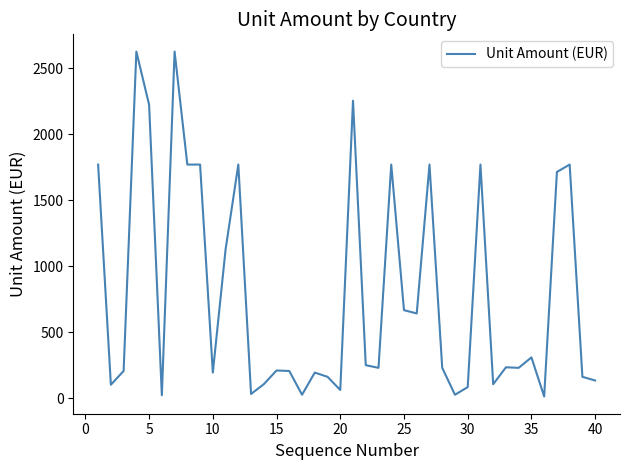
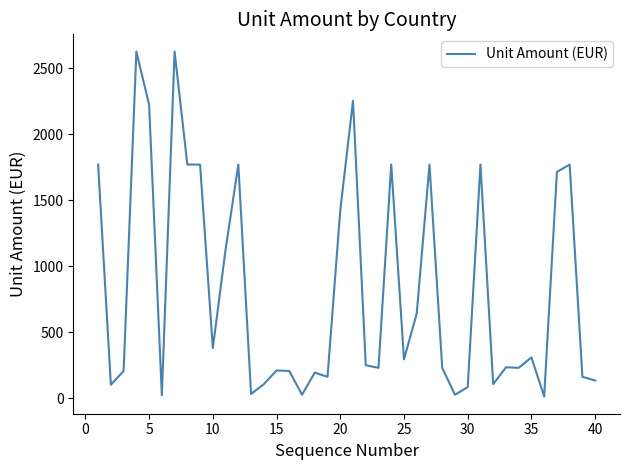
  {
    "5": 2230,
-   "10": 200,
+   "10": 380,
    "15": 210,
-   "20": 60,
-   "25": 670,
+   "20": 1430,
+   "25": 300,
    "30": 90,
    "35": 310,
    "40": 140
  }
